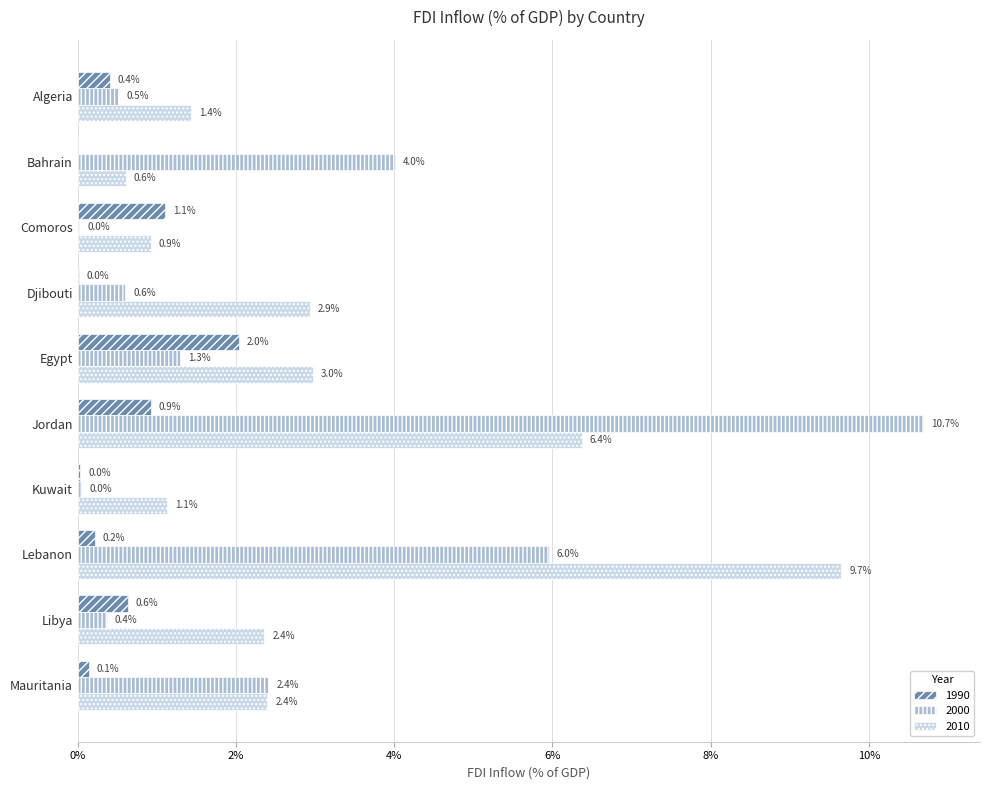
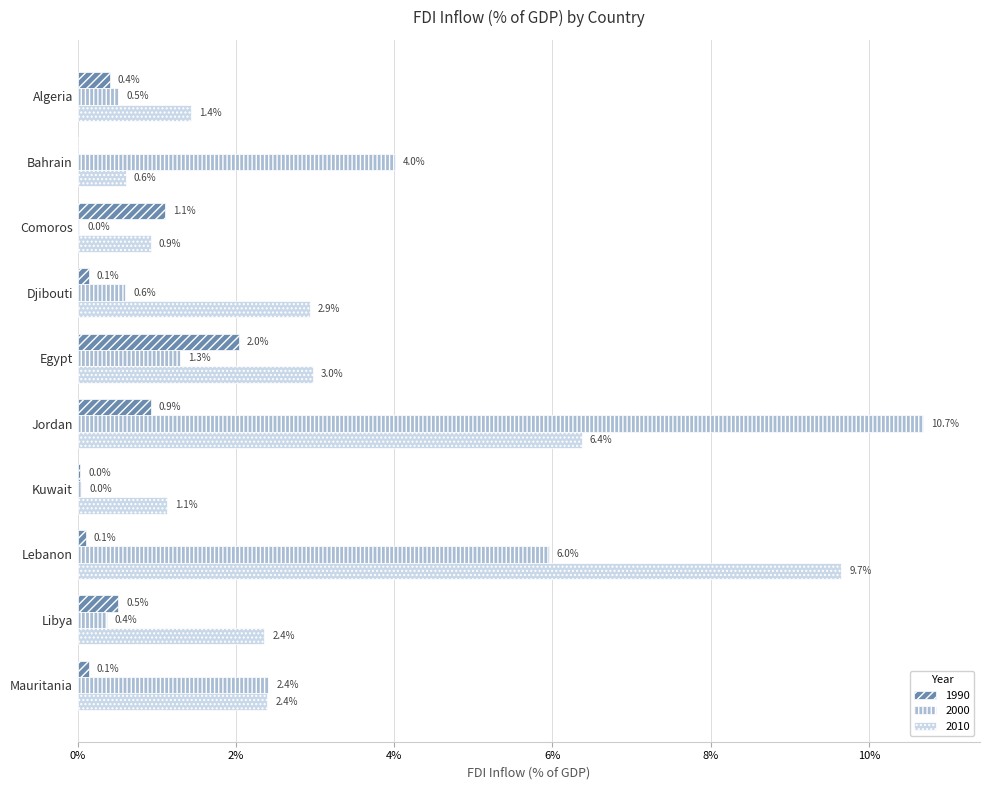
  {
    "1990": {
      "Algeria": "0.4%",
      "Comoros": "1.1%",
-     "Djibouti": "0.0%",
+     "Djibouti": "0.1%",
      "Egypt": "2.0%",
      "Jordan": "0.9%",
      "Kuwait": "0.0%",
-     "Lebanon": "0.2%",
-     "Libya": "0.6%",
+     "Lebanon": "0.1%",
+     "Libya": "0.5%",
      "Mauritania": "0.1%"
    }
  }
